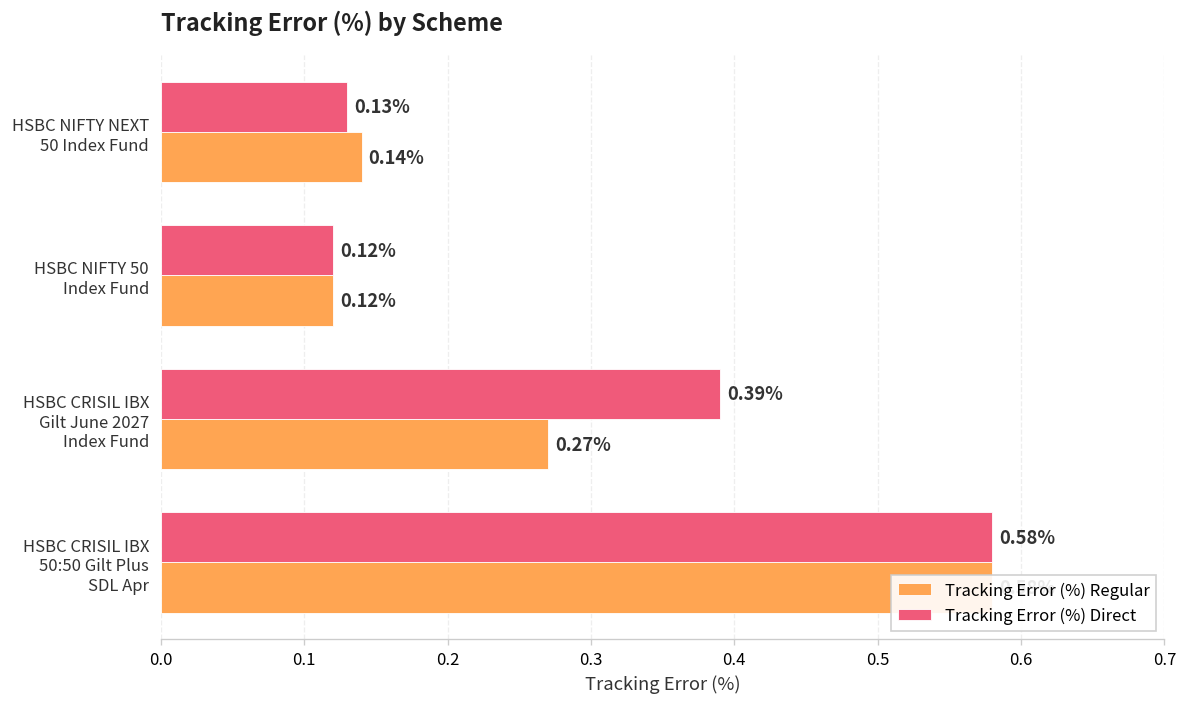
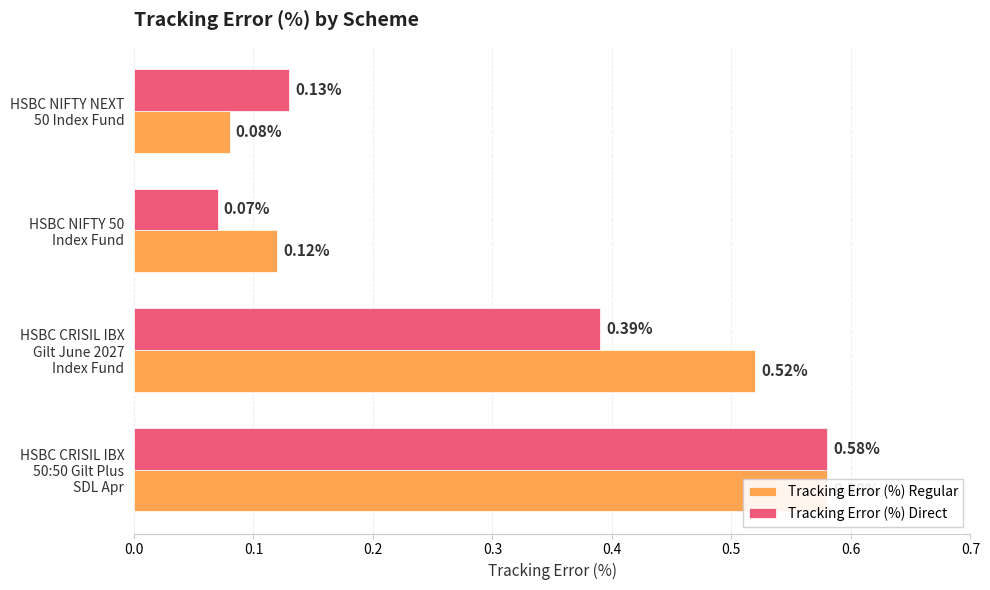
  {
    "Tracking Error (%) Regular": {
-     "HSBC NIFTY NEXT 50 Index Fund": "0.14%",
+     "HSBC NIFTY NEXT 50 Index Fund": "0.08%",
      "HSBC NIFTY 50 Index Fund": "0.12%",
-     "HSBC CRISIL IBX Gilt June 2027 Index Fund": "0.27%"
+     "HSBC CRISIL IBX Gilt June 2027 Index Fund": "0.52%"
    },
    "Tracking Error (%) Direct": {
      "HSBC NIFTY NEXT 50 Index Fund": "0.13%",
-     "HSBC NIFTY 50 Index Fund": "0.12%",
+     "HSBC NIFTY 50 Index Fund": "0.07%",
      "HSBC CRISIL IBX Gilt June 2027 Index Fund": "0.39%",
      "HSBC CRISIL IBX 50:50 Gilt Plus SDL Apr": "0.58%"
    }
  }
